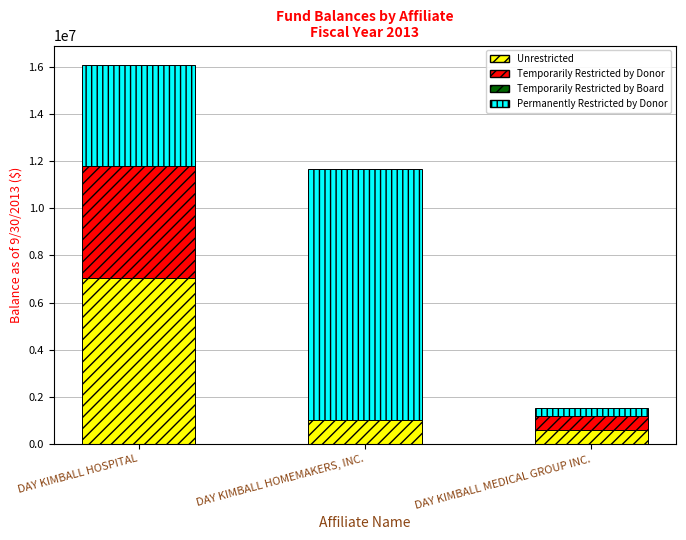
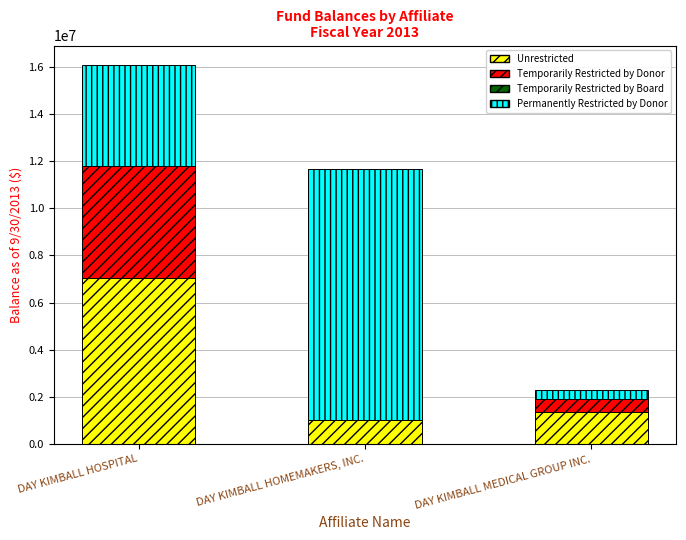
  {
    "Unrestricted": {
      "DAY KIMBALL HOSPITAL": 7100000,
      "DAY KIMBALL HOMEMAKERS, INC.": 1000000,
-     "DAY KIMBALL MEDICAL GROUP INC.": 600000
+     "DAY KIMBALL MEDICAL GROUP INC.": 1400000
    },
    "Temporarily Restricted by Board": {
      "DAY KIMBALL HOMEMAKERS, INC.": 0
    },
    "Permanently Restricted by Donor": {
      "DAY KIMBALL HOSPITAL": 4300000,
      "DAY KIMBALL HOMEMAKERS, INC.": 10600000,
      "DAY KIMBALL MEDICAL GROUP INC.": 400000
    }
  }
